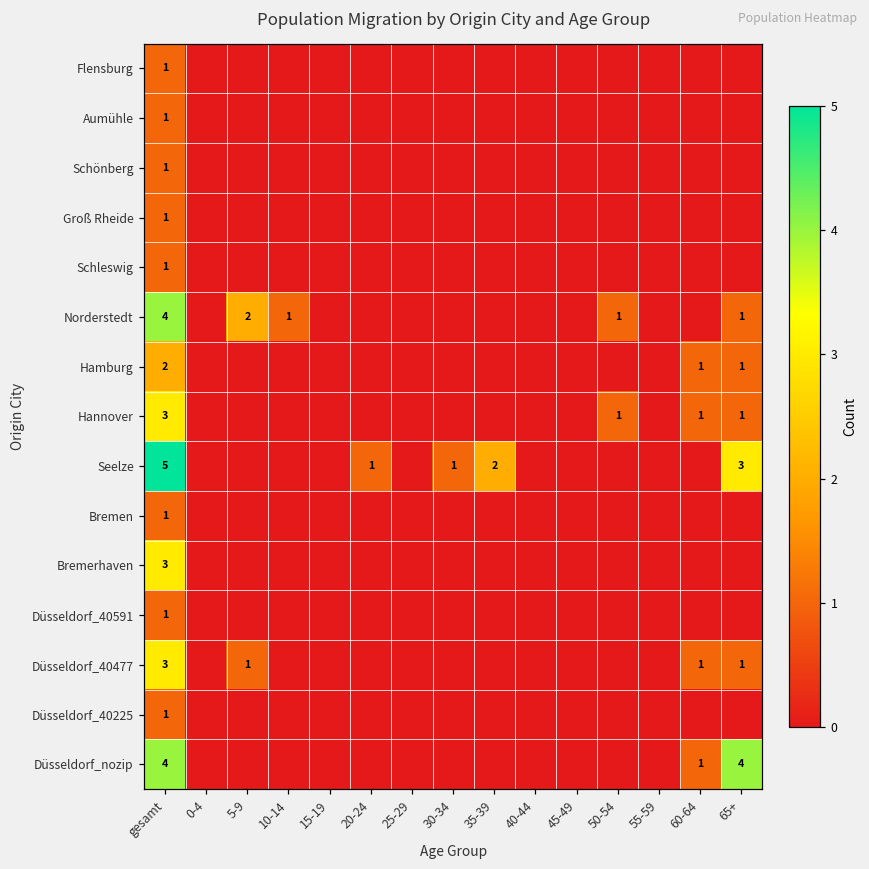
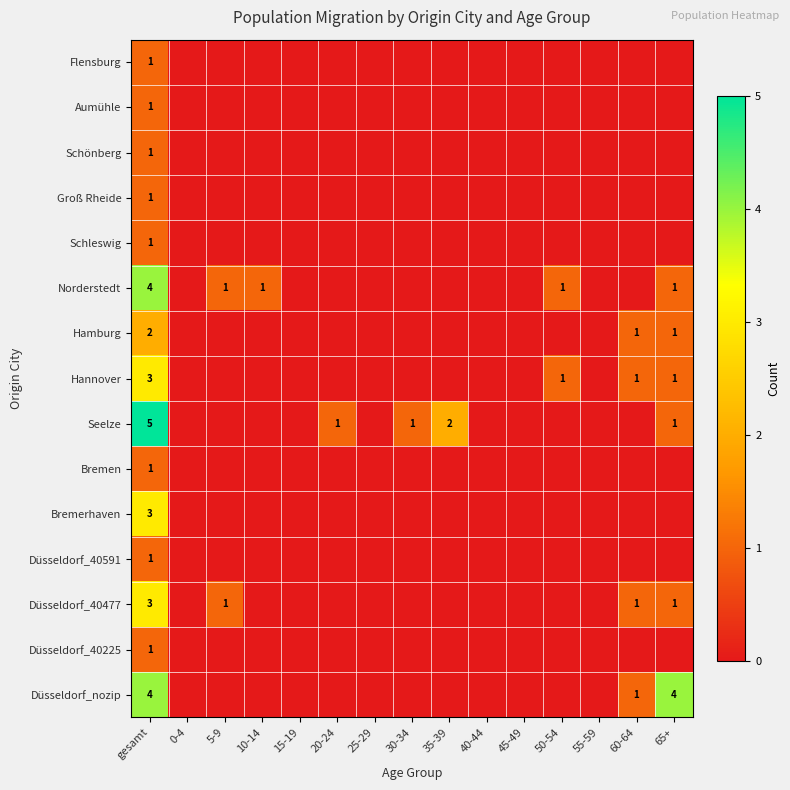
  {
    "Flensburg": {
      "gesamt": 1
    },
    "Aumühle": {
      "gesamt": 1
    },
    "Schönberg": {
      "gesamt": 1
    },
    "Groß Rheide": {
      "gesamt": 1
    },
    "Schleswig": {
      "gesamt": 1
    },
    "Norderstedt": {
      "gesamt": 4,
-     "5-9": 2,
+     "5-9": 1,
      "10-14": 1,
      "50-54": 1,
      "65+": 1
    },
    "Hamburg": {
      "gesamt": 2,
      "60-64": 1,
      "65+": 1
    },
    "Hannover": {
      "gesamt": 3,
      "50-54": 1,
      "60-64": 1,
      "65+": 1
    },
    "Seelze": {
      "gesamt": 5,
      "20-24": 1,
      "30-34": 1,
      "35-39": 2,
-     "65+": 3
+     "65+": 1
    },
    "Bremen": {
      "gesamt": 1
    },
    "Bremerhaven": {
      "gesamt": 3
    },
    "Düsseldorf_40591": {
      "gesamt": 1
    },
    "Düsseldorf_40477": {
      "gesamt": 3,
      "5-9": 1,
      "60-64": 1,
      "65+": 1
    },
    "Düsseldorf_40225": {
      "gesamt": 1
    },
    "Düsseldorf_nozip": {
      "gesamt": 4,
      "60-64": 1,
      "65+": 4
    }
  }
